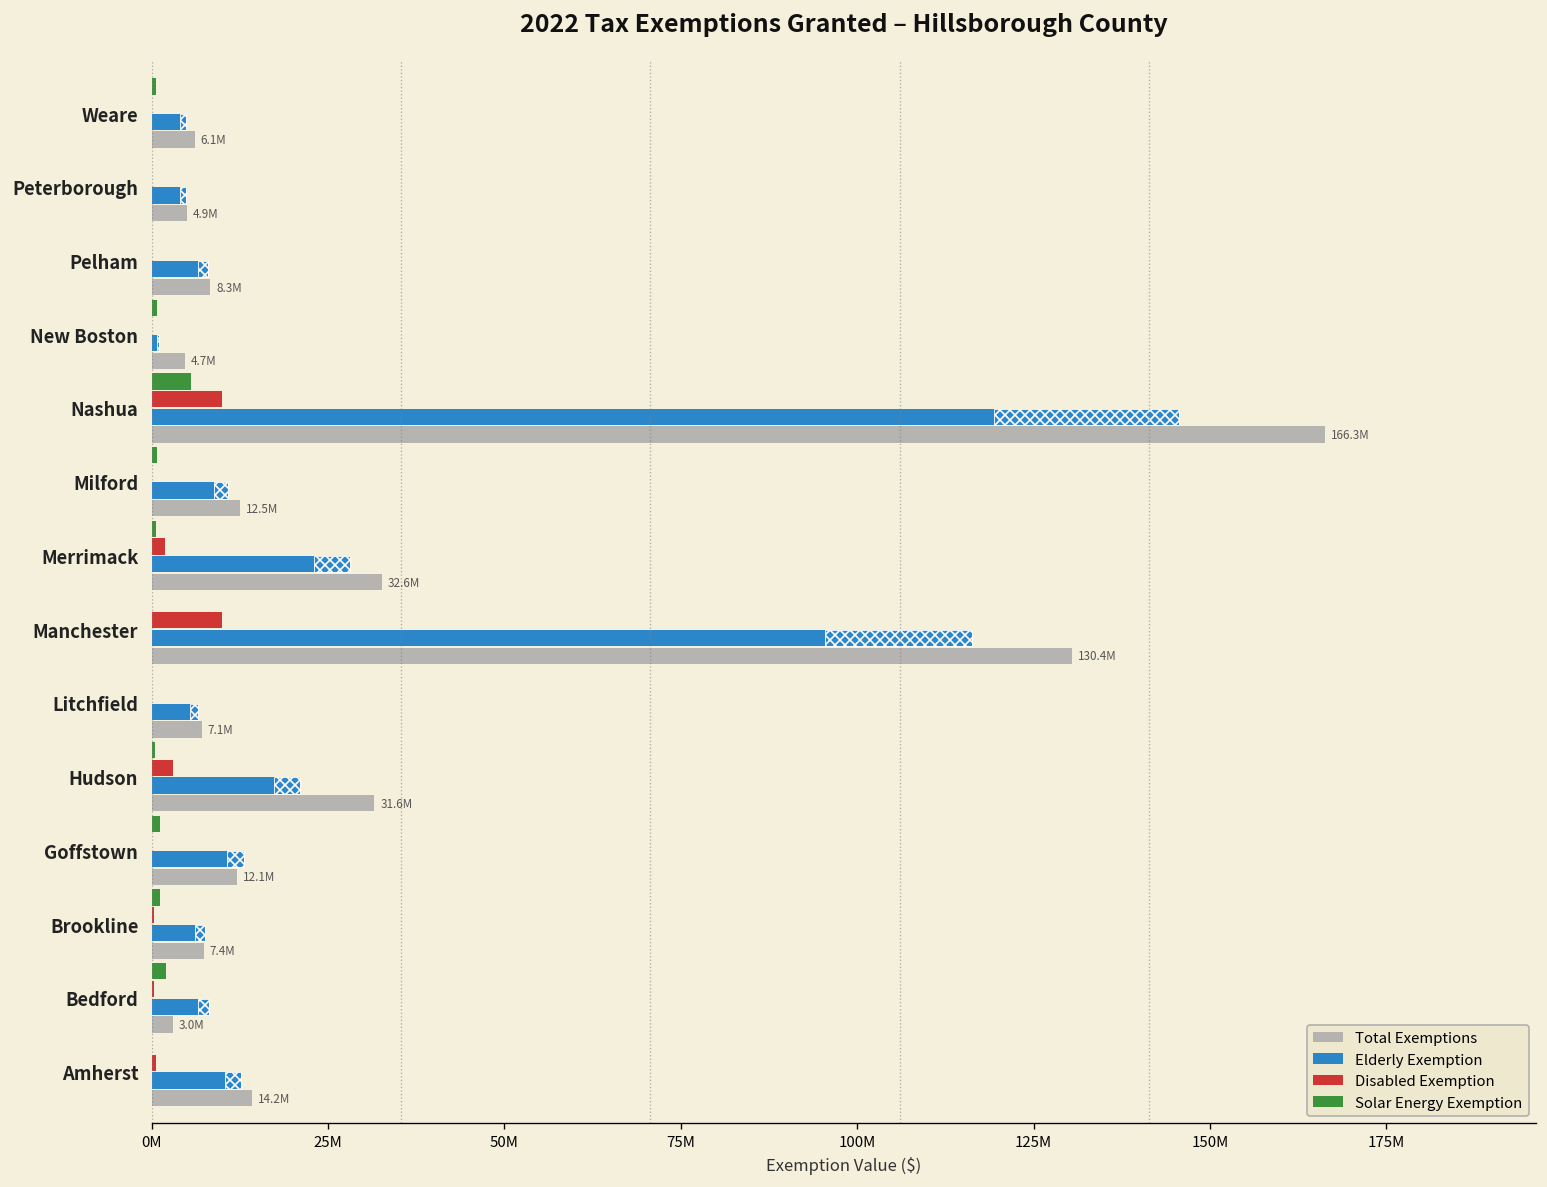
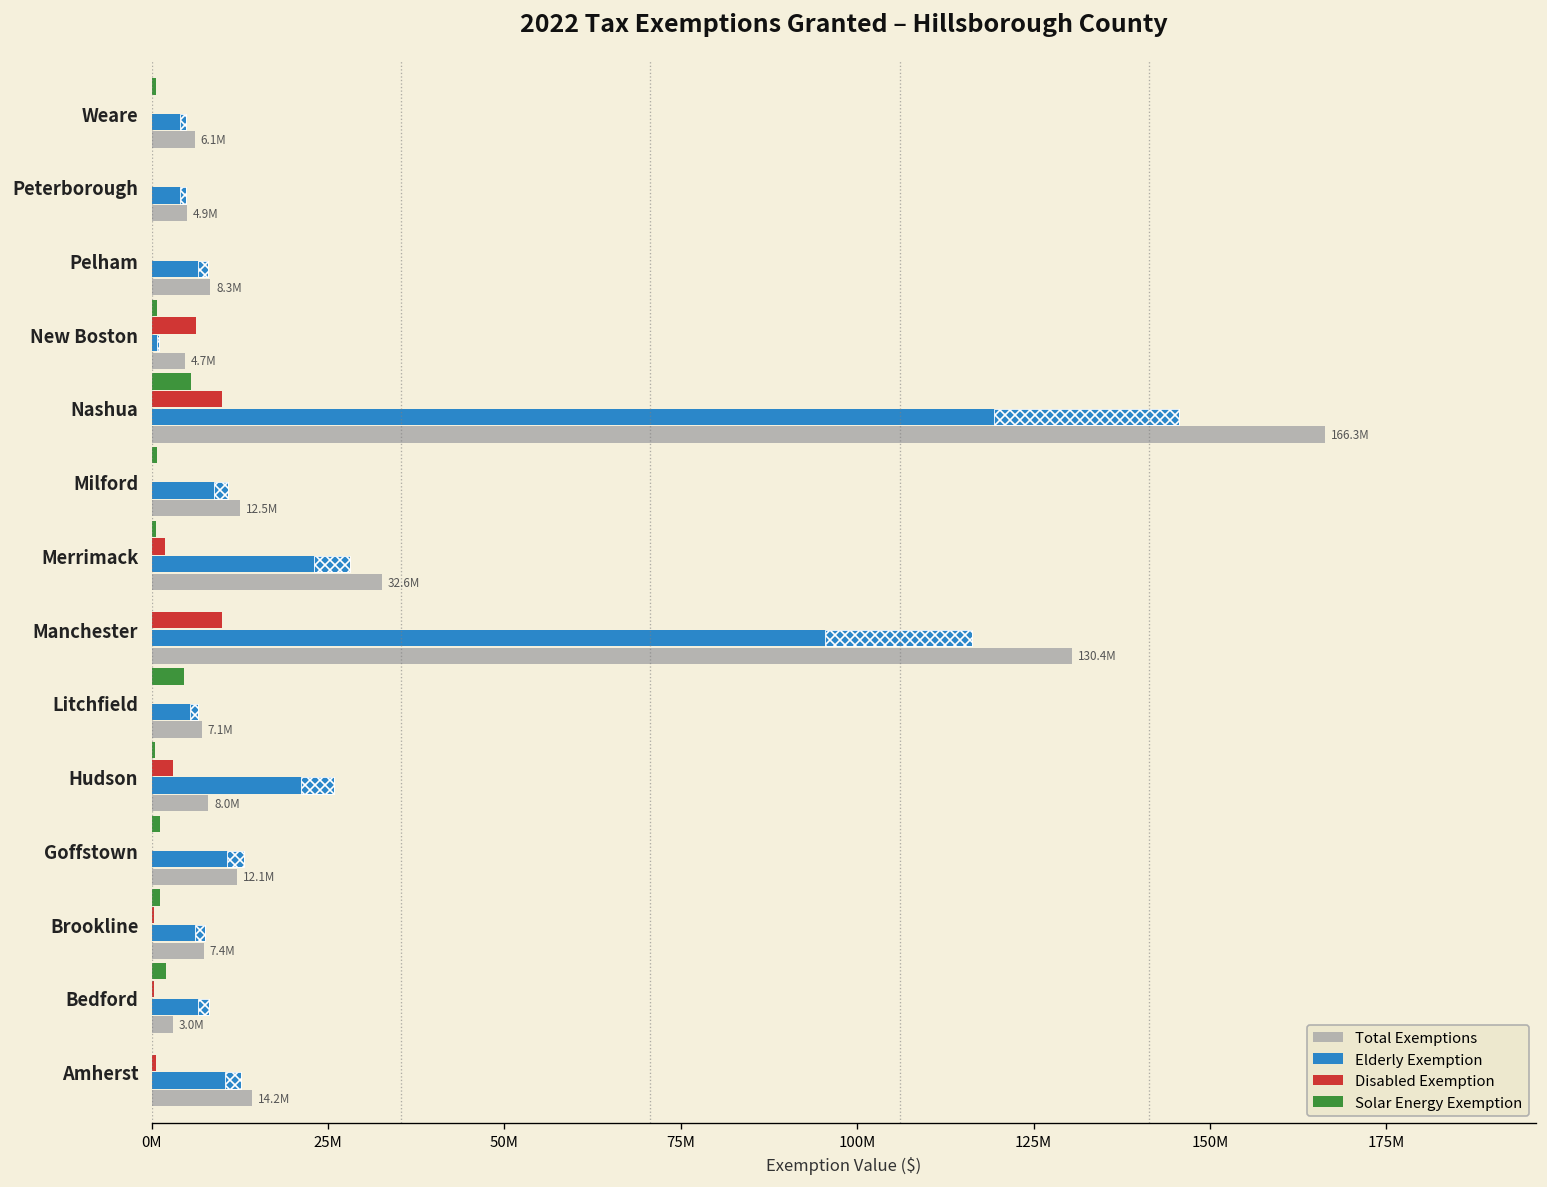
  {
    "Total Exemptions": {
      "Weare": "6.1M",
      "Peterborough": "4.9M",
      "Pelham": "8.3M",
      "New Boston": "4.7M",
      "Nashua": "166.3M",
      "Milford": "12.5M",
      "Merrimack": "32.6M",
      "Manchester": "130.4M",
      "Litchfield": "7.1M",
-     "Hudson": "31.6M",
+     "Hudson": "8.0M",
      "Goffstown": "12.1M",
      "Brookline": "7.4M",
      "Bedford": "3.0M",
      "Amherst": "14.2M"
    },
    "Elderly Exemption": {
      "Weare": "5000000",
      "Peterborough": "5000000",
      "Pelham": "8000000",
      "New Boston": "1000000",
      "Nashua": "146000000",
      "Milford": "11000000",
      "Merrimack": "28000000",
      "Manchester": "116000000",
      "Litchfield": "7000000",
-     "Hudson": "21000000",
+     "Hudson": "26000000",
      "Goffstown": "13000000",
      "Brookline": "8000000",
      "Bedford": "8000000",
      "Amherst": "13000000"
    },
    "Disabled Exemption": {
      "Peterborough": "0",
      "Pelham": "0",
-     "New Boston": "0",
+     "New Boston": "6000000",
      "Nashua": "10000000",
      "Milford": "0",
      "Merrimack": "2000000",
      "Manchester": "10000000",
      "Litchfield": "0",
      "Hudson": "3000000",
      "Goffstown": "0",
      "Amherst": "1000000"
    },
    "Solar Energy Exemption": {
      "Weare": "1000000",
      "Peterborough": "0",
      "New Boston": "1000000",
      "Nashua": "6000000",
      "Milford": "1000000",
      "Merrimack": "1000000",
      "Manchester": "0",
-     "Litchfield": "0",
+     "Litchfield": "5000000",
      "Hudson": "0",
      "Goffstown": "1000000",
      "Brookline": "1000000",
      "Bedford": "2000000"
    }
  }
